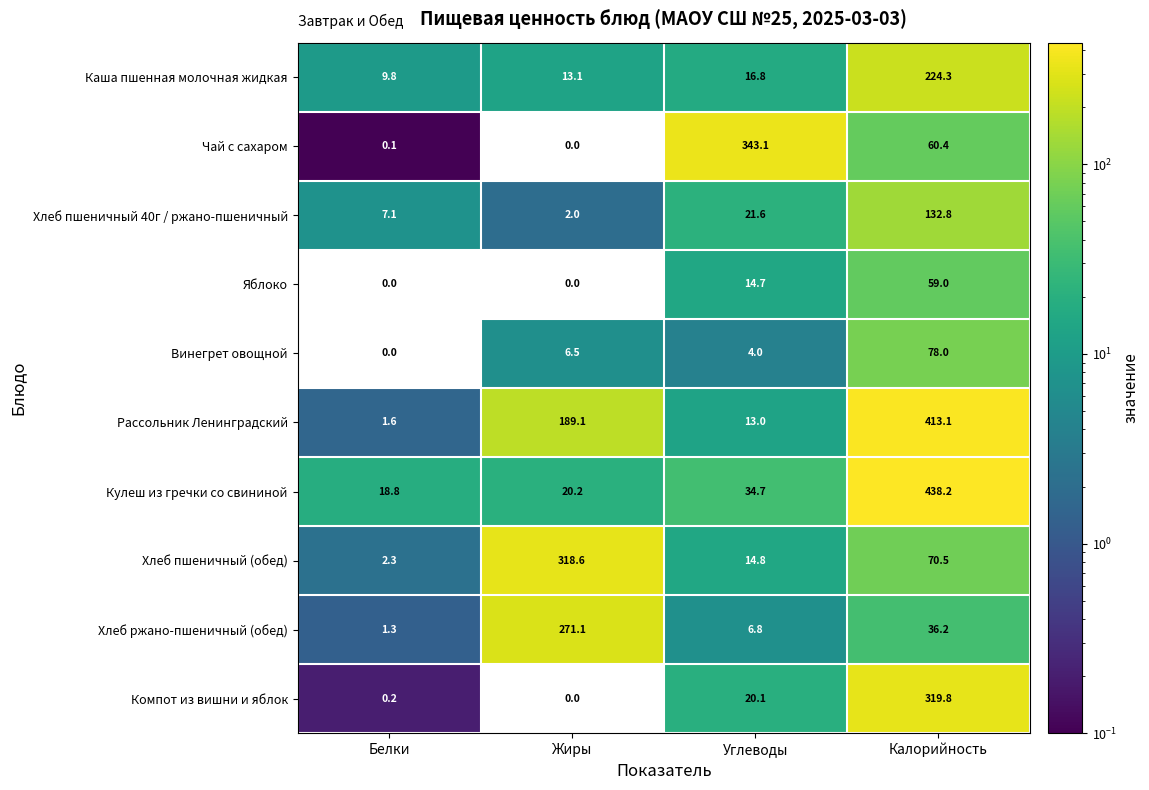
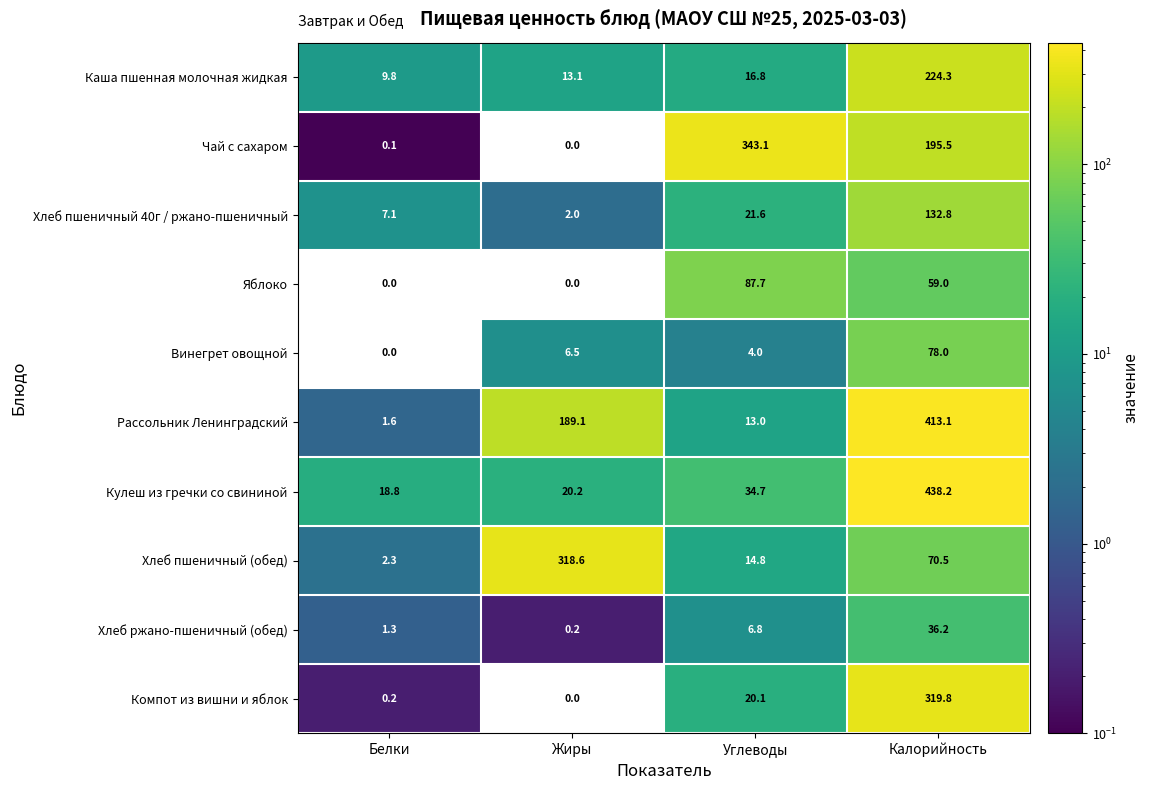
  {
    "Каша пшенная молочная жидкая": {
      "Белки": 9.8,
      "Жиры": 13.1,
      "Углеводы": 16.8,
      "Калорийность": 224.3
    },
    "Чай с сахаром": {
      "Белки": 0.1,
      "Жиры": 0.0,
      "Углеводы": 343.1,
-     "Калорийность": 60.4
+     "Калорийность": 195.5
    },
    "Хлеб пшеничный 40г / ржано-пшеничный": {
      "Белки": 7.1,
      "Жиры": 2.0,
      "Углеводы": 21.6,
      "Калорийность": 132.8
    },
    "Яблоко": {
      "Белки": 0.0,
      "Жиры": 0.0,
-     "Углеводы": 14.7,
+     "Углеводы": 87.7,
      "Калорийность": 59.0
    },
    "Винегрет овощной": {
      "Белки": 0.0,
      "Жиры": 6.5,
      "Углеводы": 4.0,
      "Калорийность": 78.0
    },
    "Рассольник Ленинградский": {
      "Белки": 1.6,
      "Жиры": 189.1,
      "Углеводы": 13.0,
      "Калорийность": 413.1
    },
    "Кулеш из гречки со свининой": {
      "Белки": 18.8,
      "Жиры": 20.2,
      "Углеводы": 34.7,
      "Калорийность": 438.2
    },
    "Хлеб пшеничный (обед)": {
      "Белки": 2.3,
      "Жиры": 318.6,
      "Углеводы": 14.8,
      "Калорийность": 70.5
    },
    "Хлеб ржано-пшеничный (обед)": {
      "Белки": 1.3,
-     "Жиры": 271.1,
+     "Жиры": 0.2,
      "Углеводы": 6.8,
      "Калорийность": 36.2
    },
    "Компот из вишни и яблок": {
      "Белки": 0.2,
      "Жиры": 0.0,
      "Углеводы": 20.1,
      "Калорийность": 319.8
    }
  }
